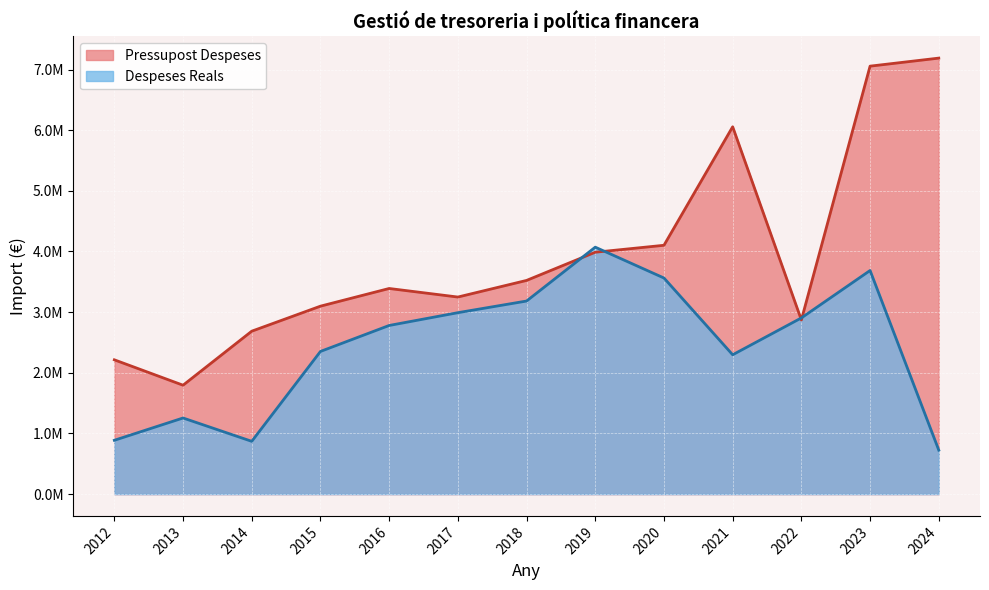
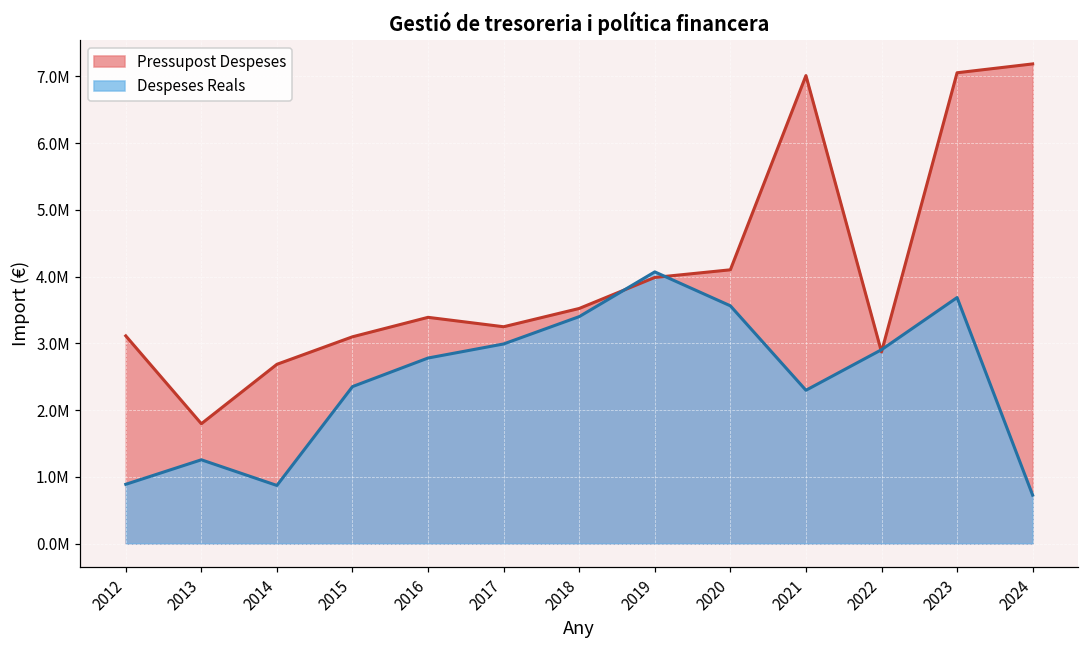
  {
    "Pressupost Despeses": {
-     "2012": 2200000,
+     "2012": 3100000,
      "2013": 1800000,
      "2014": 2700000,
      "2015": 3100000,
      "2016": 3400000,
      "2017": 3200000,
      "2018": 3500000,
      "2019": 4000000,
      "2020": 4100000,
-     "2021": 6100000,
+     "2021": 7000000,
      "2023": 7100000,
      "2024": 7200000
    },
    "Despeses Reals": {
      "2012": 900000,
      "2013": 1300000,
      "2014": 900000,
      "2015": 2400000,
      "2016": 2800000,
      "2017": 3000000,
-     "2018": 3200000,
+     "2018": 3400000,
      "2019": 4100000,
      "2020": 3600000,
      "2021": 2300000,
      "2023": 3700000,
      "2024": 700000
    }
  }
